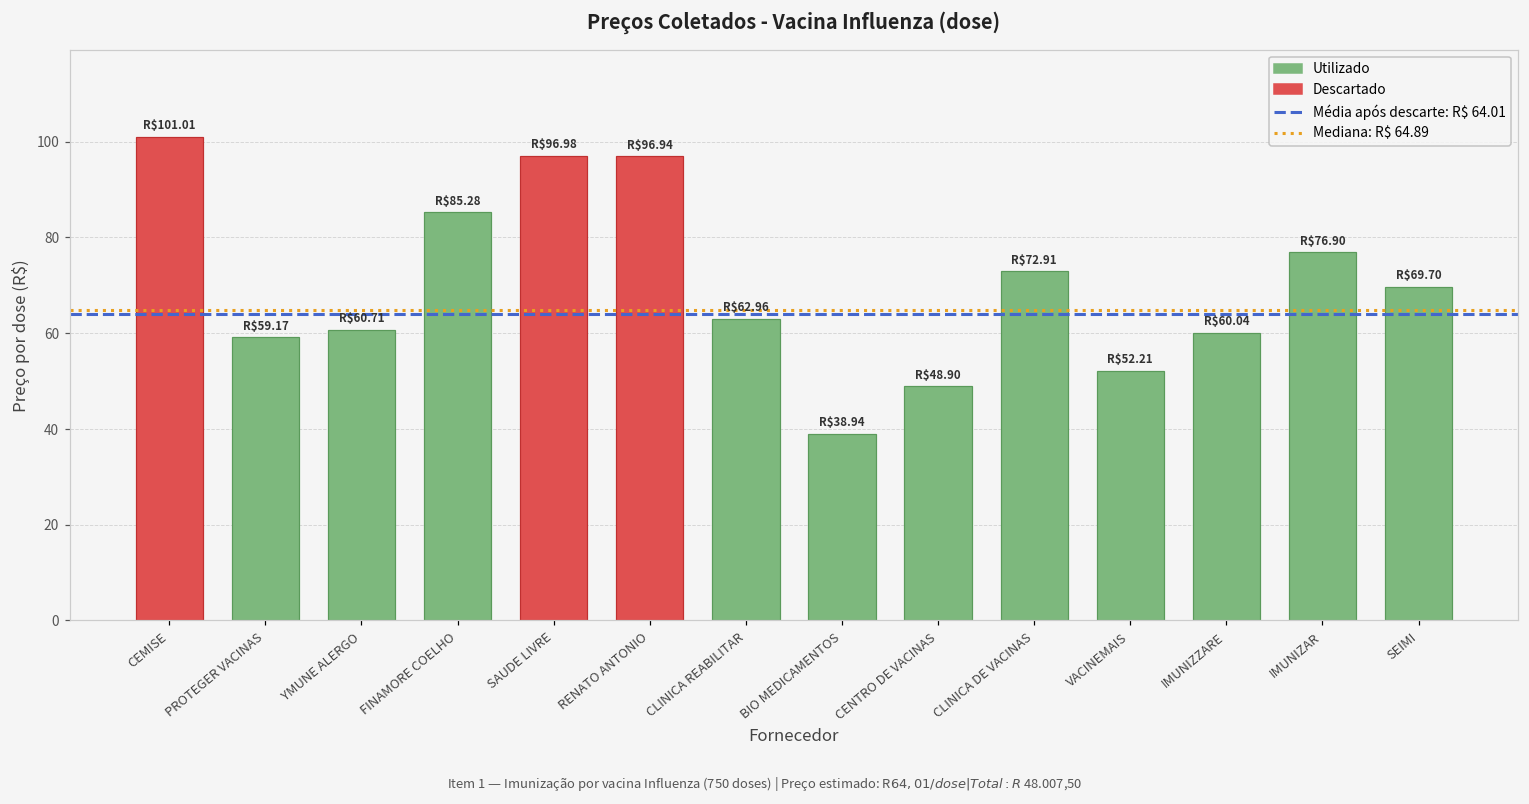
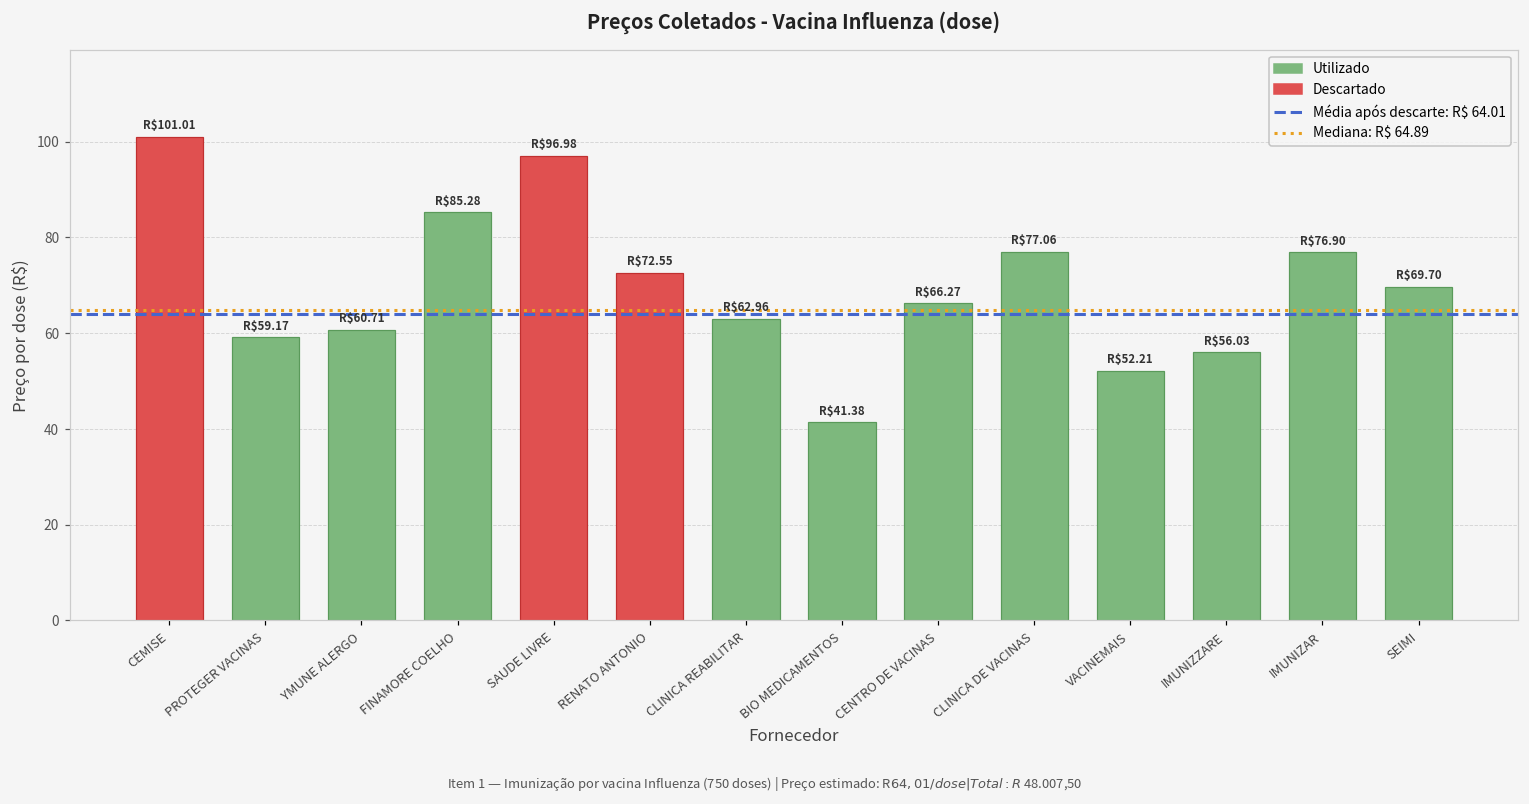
  {
    "CEMISE": "$101.01",
    "PROTEGER VACINAS": "$59.17",
    "YMUNE ALERGO": "$60.71",
    "FINAMORE COELHO": "$85.28",
    "SAUDE LIVRE": "$96.98",
-   "RENATO ANTONIO": "$96.94",
+   "RENATO ANTONIO": "$72.55",
    "CLINICA REABILITAR": "$62.96",
-   "BIO MEDICAMENTOS": "$38.94",
-   "CENTRO DE VACINAS": "$48.90",
-   "CLINICA DE VACINAS": "$72.91",
+   "BIO MEDICAMENTOS": "$41.38",
+   "CENTRO DE VACINAS": "$66.27",
+   "CLINICA DE VACINAS": "$77.06",
    "VACINEMAIS": "$52.21",
-   "IMUNIZZARE": "$60.04",
+   "IMUNIZZARE": "$56.03",
    "IMUNIZAR": "$76.90",
    "SEIMI": "$69.70"
  }
